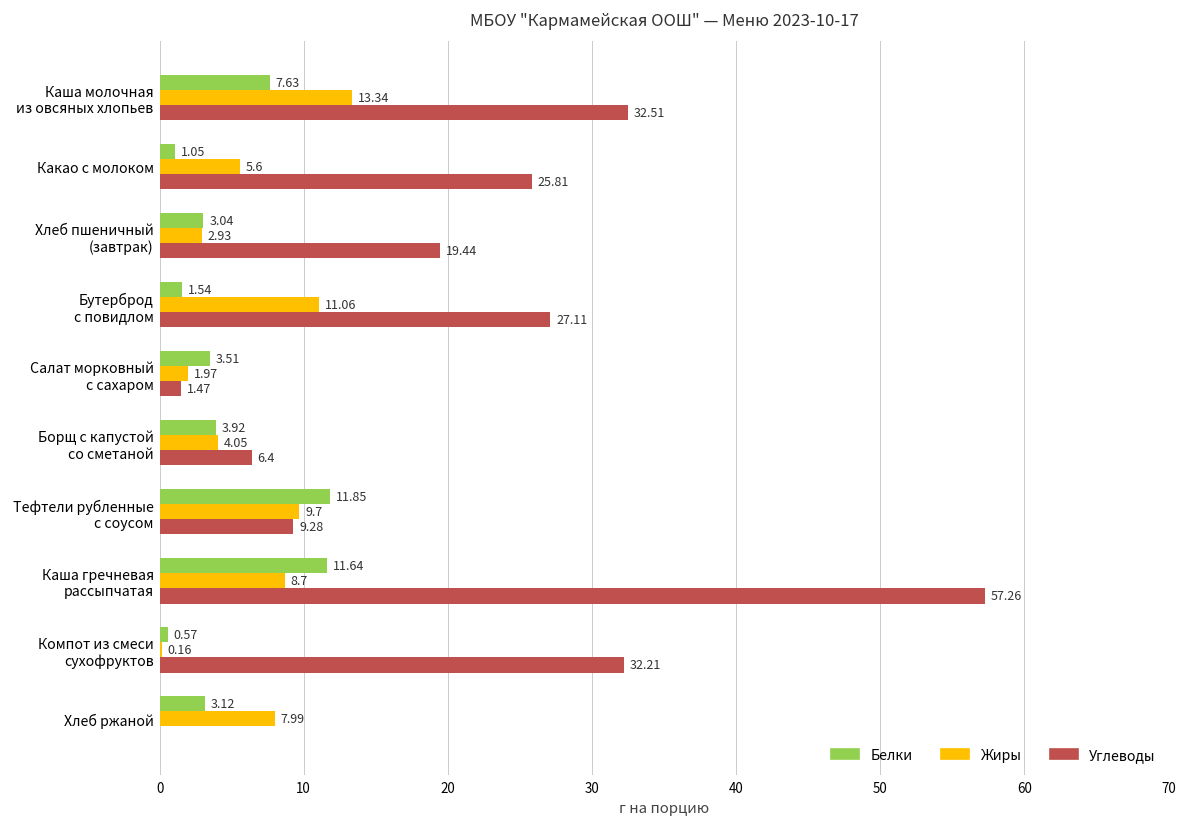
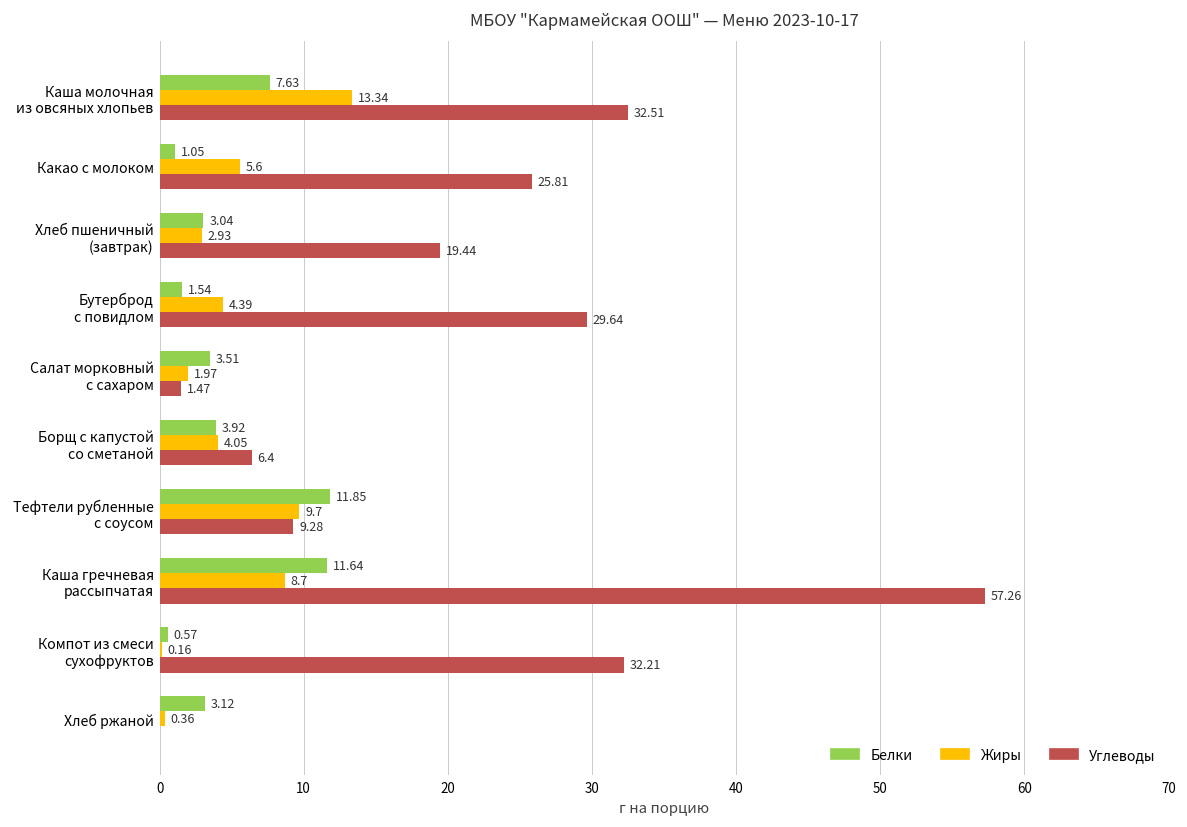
  {
    "Белки": {
      "Каша молочная из овсяных хлопьев": 7.63,
      "Какао с молоком": 1.05,
      "Хлеб пшеничный (завтрак)": 3.04,
      "Бутерброд с повидлом": 1.54,
      "Салат морковный с сахаром": 3.51,
      "Борщ с капустой со сметаной": 3.92,
      "Тефтели рубленные с соусом": 11.85,
      "Каша гречневая рассыпчатая": 11.64,
      "Компот из смеси сухофруктов": 0.57,
      "Хлеб ржаной": 3.12
    },
    "Жиры": {
      "Каша молочная из овсяных хлопьев": 13.34,
      "Какао с молоком": 5.6,
      "Хлеб пшеничный (завтрак)": 2.93,
-     "Бутерброд с повидлом": 11.06,
+     "Бутерброд с повидлом": 4.39,
      "Салат морковный с сахаром": 1.97,
      "Борщ с капустой со сметаной": 4.05,
      "Тефтели рубленные с соусом": 9.7,
      "Каша гречневая рассыпчатая": 8.7,
      "Компот из смеси сухофруктов": 0.16,
-     "Хлеб ржаной": 7.99
+     "Хлеб ржаной": 0.36
    },
    "Углеводы": {
      "Каша молочная из овсяных хлопьев": 32.51,
      "Какао с молоком": 25.81,
      "Хлеб пшеничный (завтрак)": 19.44,
-     "Бутерброд с повидлом": 27.11,
+     "Бутерброд с повидлом": 29.64,
      "Салат морковный с сахаром": 1.47,
      "Борщ с капустой со сметаной": 6.4,
      "Тефтели рубленные с соусом": 9.28,
      "Каша гречневая рассыпчатая": 57.26,
      "Компот из смеси сухофруктов": 32.21
    }
  }
